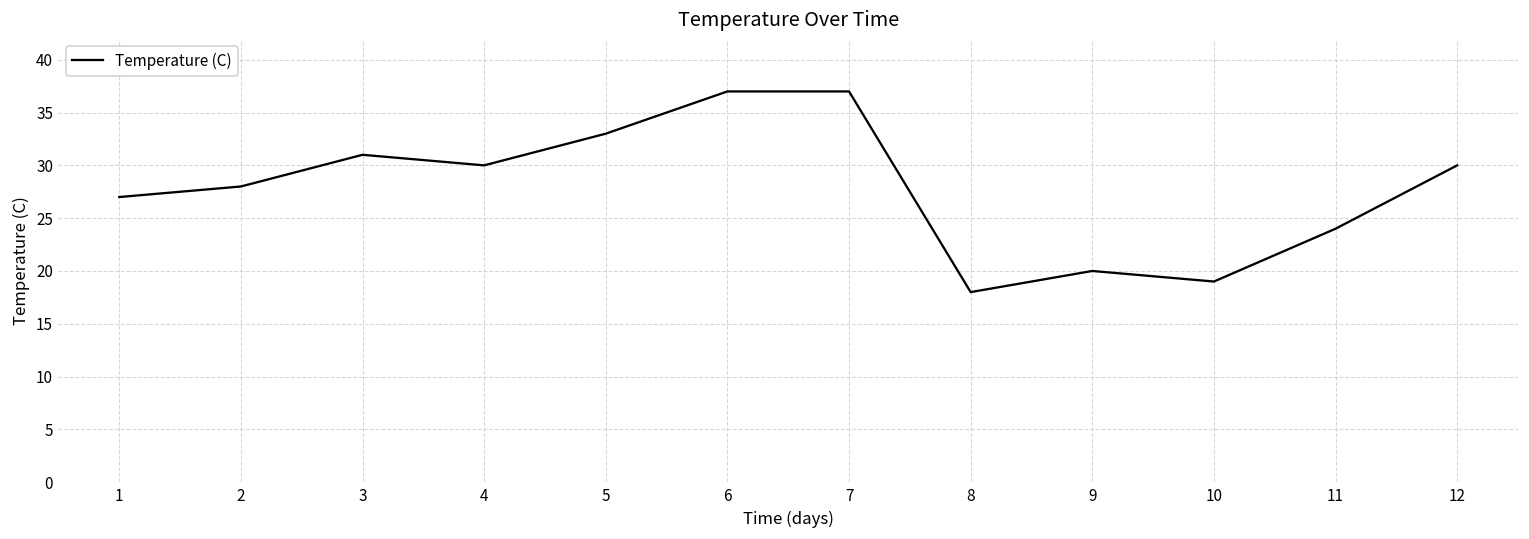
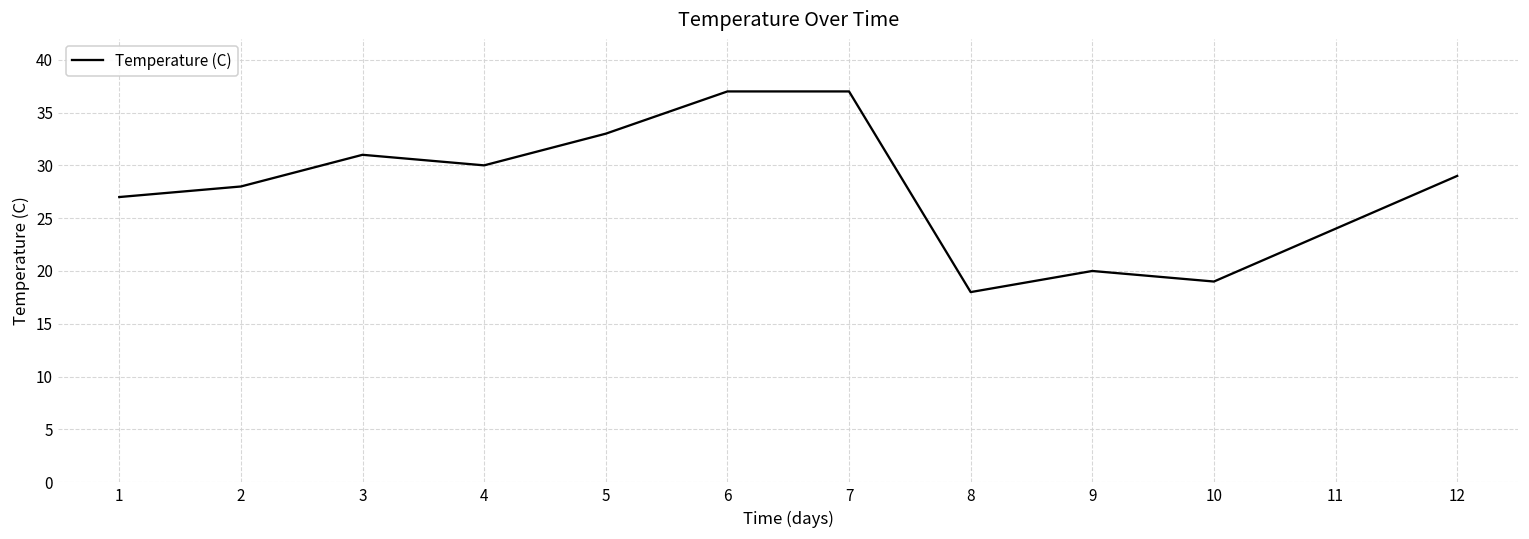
  {
    "1": 27,
    "2": 28,
    "3": 31,
    "4": 30,
    "5": 33,
    "6": 37,
    "7": 37,
    "8": 18,
    "9": 20,
    "10": 19,
    "11": 24,
-   "12": 30
+   "12": 29
  }
